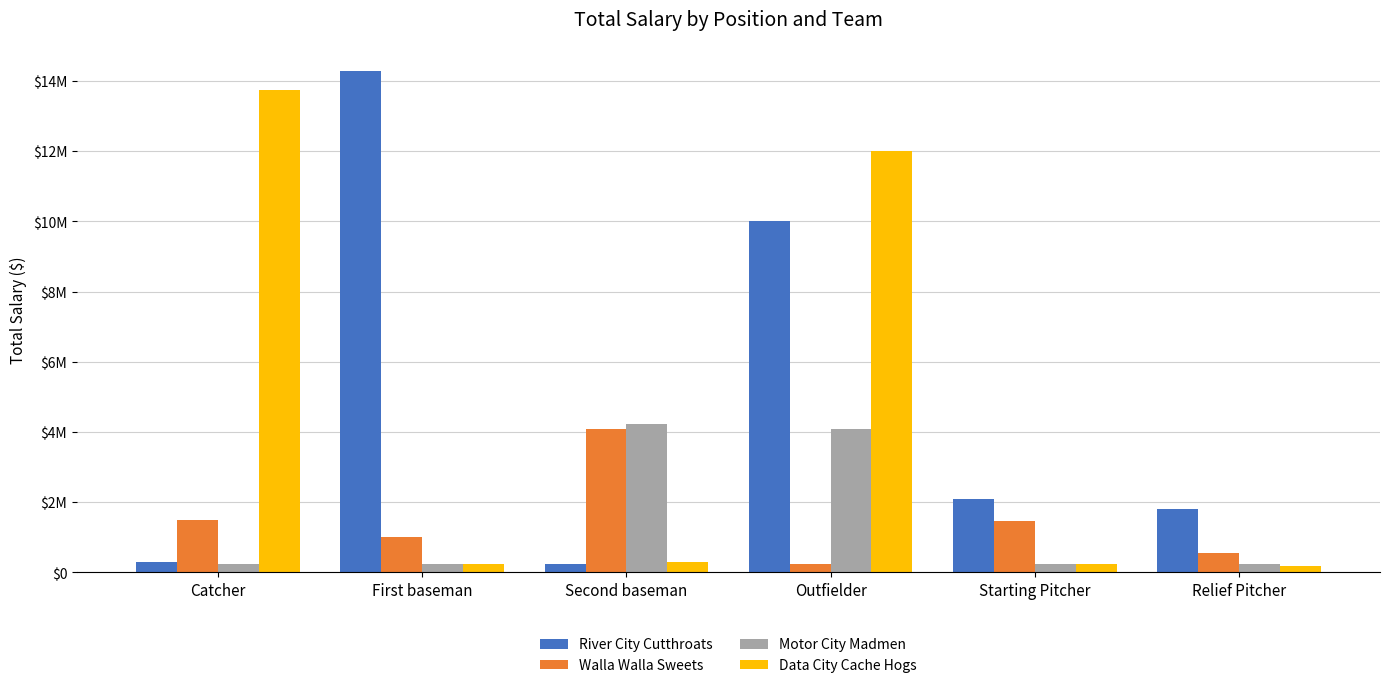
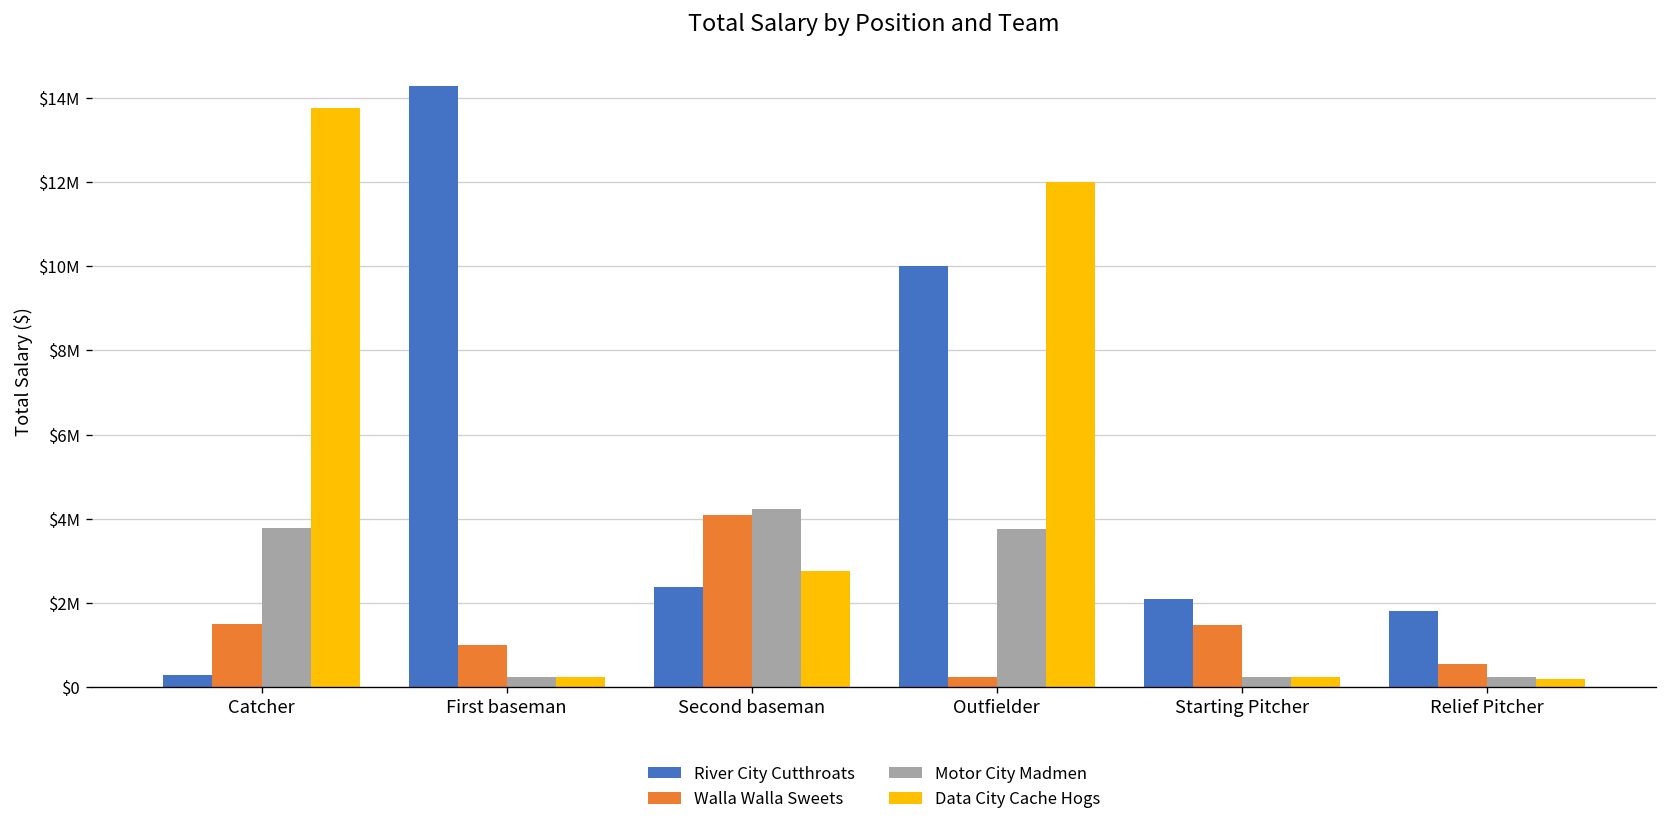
  {
    "River City Cutthroats": {
      "Catcher": "$300000",
      "First baseman": "$14300000",
-     "Second baseman": "$300000",
+     "Second baseman": "$2400000",
      "Outfielder": "$10000000",
      "Starting Pitcher": "$2100000",
      "Relief Pitcher": "$1800000"
    },
    "Walla Walla Sweets": {
      "Catcher": "$1500000",
      "First baseman": "$1000000",
      "Second baseman": "$4100000",
      "Outfielder": "$300000",
      "Starting Pitcher": "$1500000",
      "Relief Pitcher": "$600000"
    },
    "Motor City Madmen": {
-     "Catcher": "$300000",
+     "Catcher": "$3800000",
      "First baseman": "$300000",
      "Second baseman": "$4200000",
-     "Outfielder": "$4100000",
+     "Outfielder": "$3800000",
      "Starting Pitcher": "$300000",
      "Relief Pitcher": "$300000"
    },
    "Data City Cache Hogs": {
      "Catcher": "$13800000",
      "First baseman": "$300000",
-     "Second baseman": "$300000",
+     "Second baseman": "$2800000",
      "Outfielder": "$12000000",
      "Starting Pitcher": "$300000",
      "Relief Pitcher": "$200000"
    }
  }
